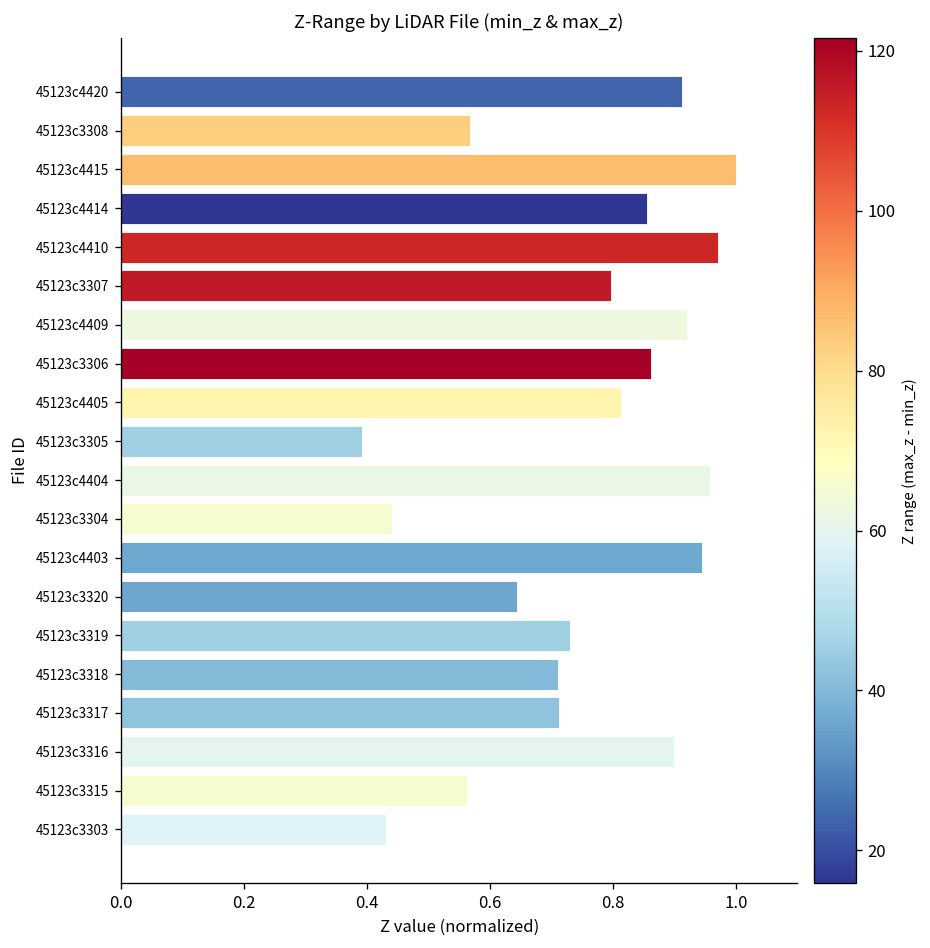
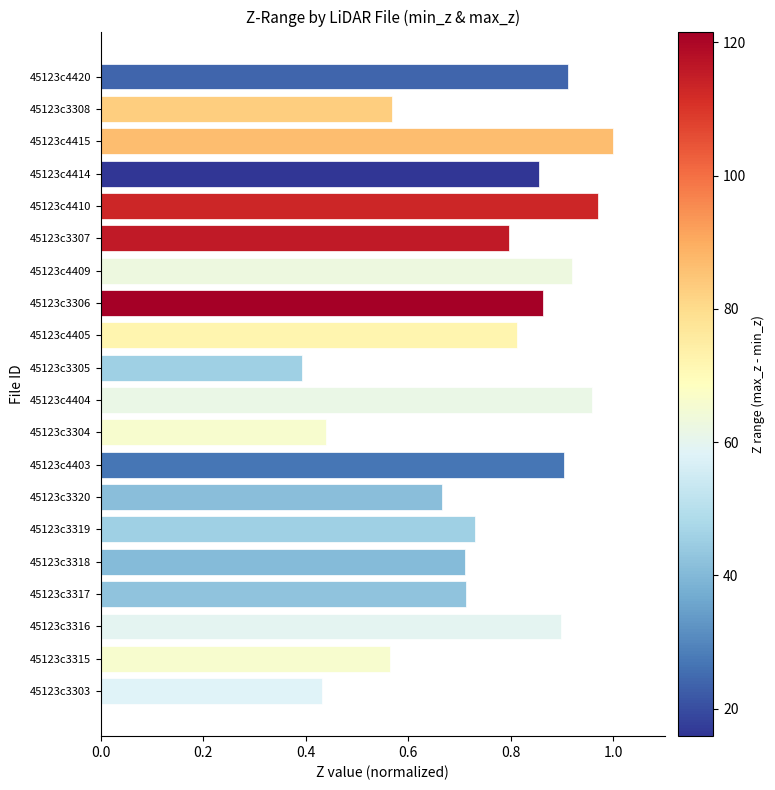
  {
    "45123c4420": 0.91,
    "45123c3308": 0.57,
    "45123c4415": 1.00,
    "45123c4414": 0.86,
    "45123c4410": 0.97,
    "45123c3307": 0.80,
    "45123c4409": 0.92,
    "45123c3306": 0.86,
    "45123c4405": 0.81,
    "45123c3305": 0.39,
    "45123c4404": 0.96,
    "45123c3304": 0.44,
-   "45123c4403": 0.95,
-   "45123c3320": 0.64,
+   "45123c4403": 0.90,
+   "45123c3320": 0.67,
    "45123c3319": 0.73,
    "45123c3318": 0.71,
    "45123c3317": 0.71,
    "45123c3316": 0.90,
    "45123c3315": 0.56,
    "45123c3303": 0.43
  }
